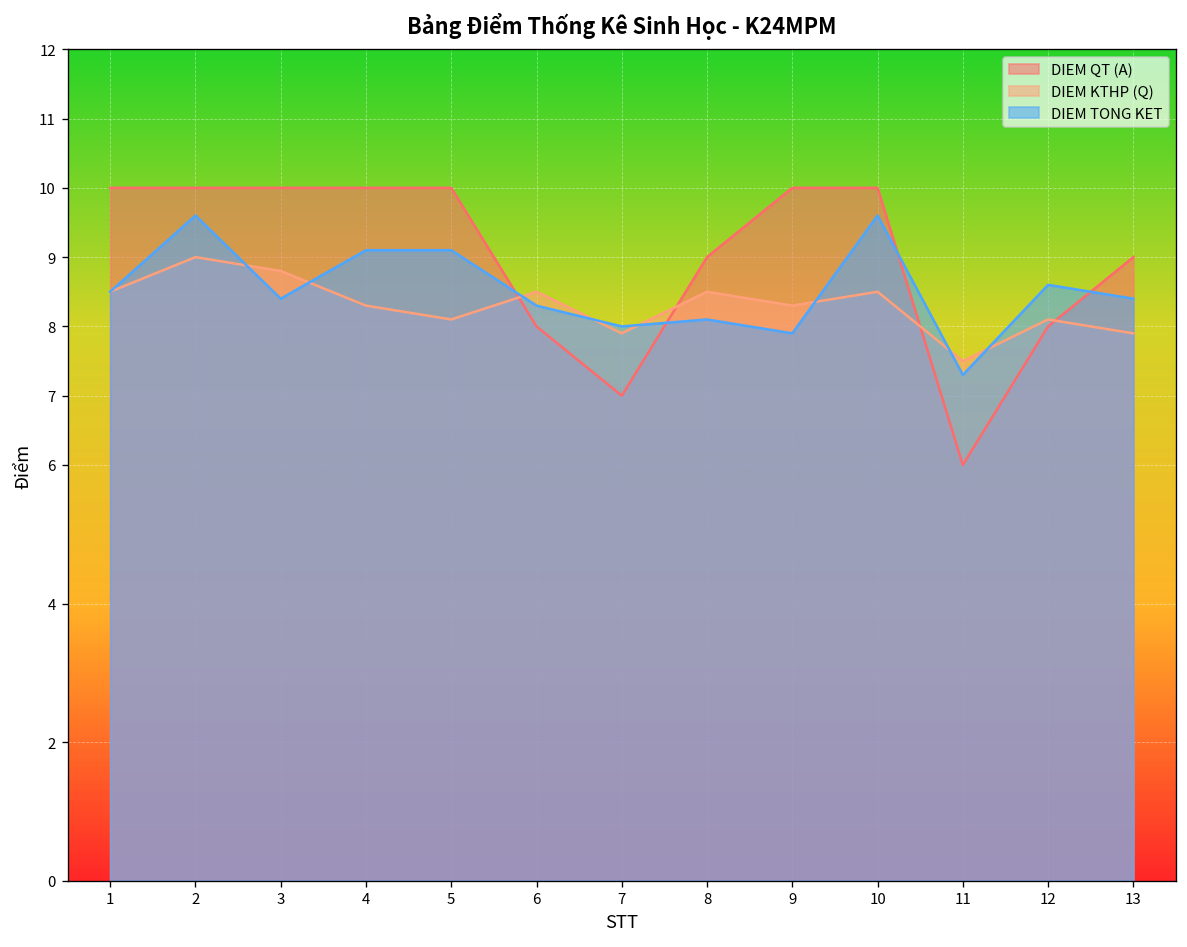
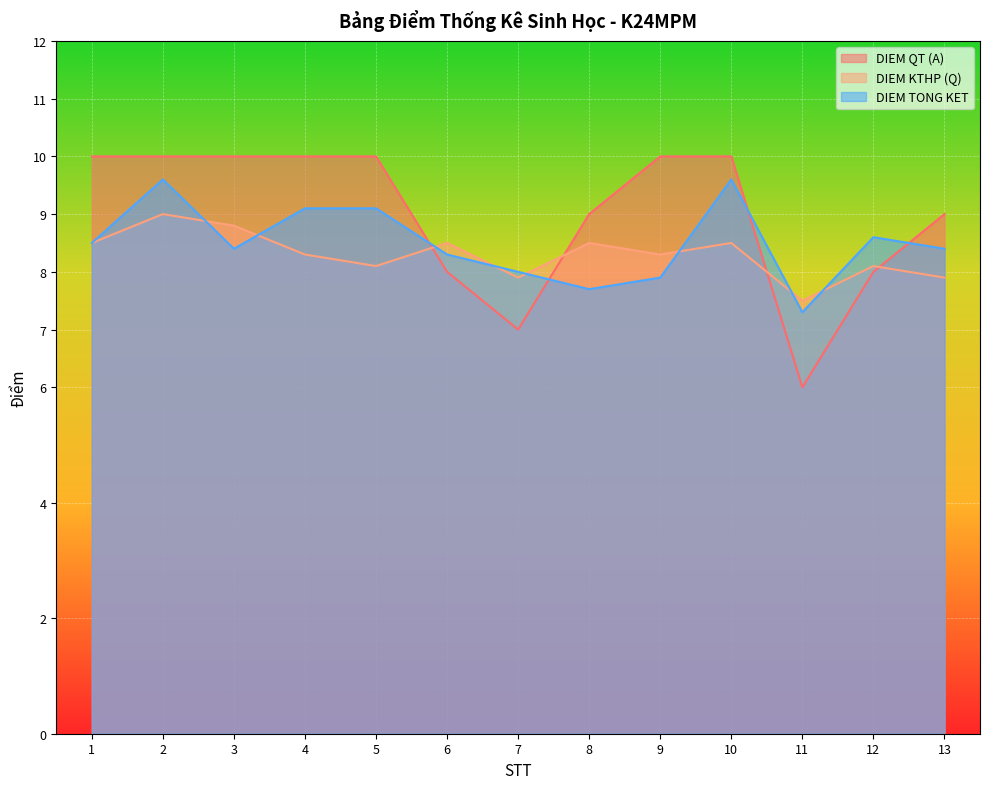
  {
    "DIEM TONG KET": {
      "2": 9.6,
      "3": 8.4,
      "4": 9.1,
      "5": 9.1,
      "6": 8.3,
      "7": 8.0,
-     "8": 8.1,
+     "8": 7.7,
      "9": 7.9,
      "10": 9.6,
      "11": 7.3,
      "12": 8.6,
      "13": 8.4
    }
  }
